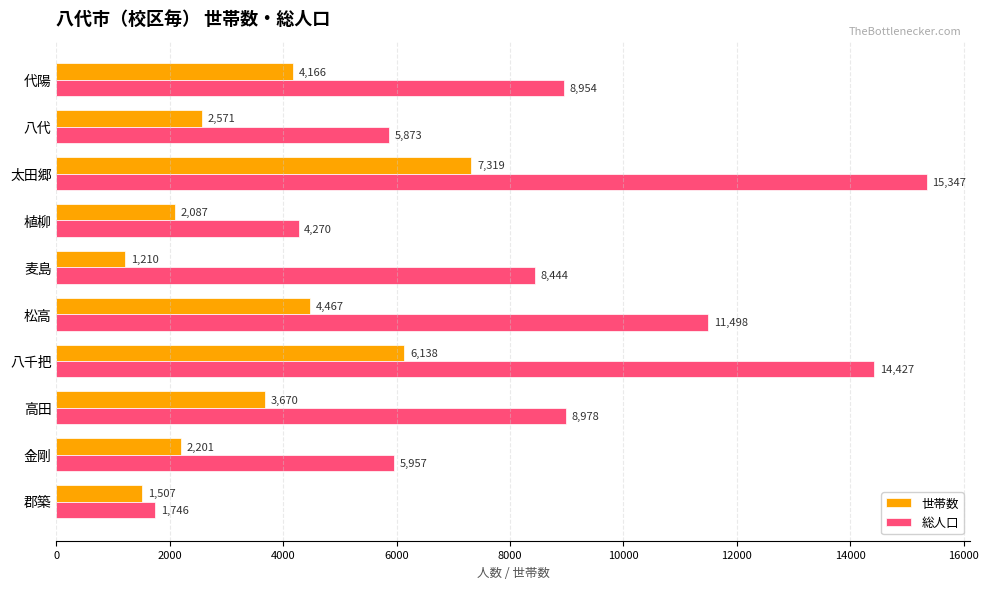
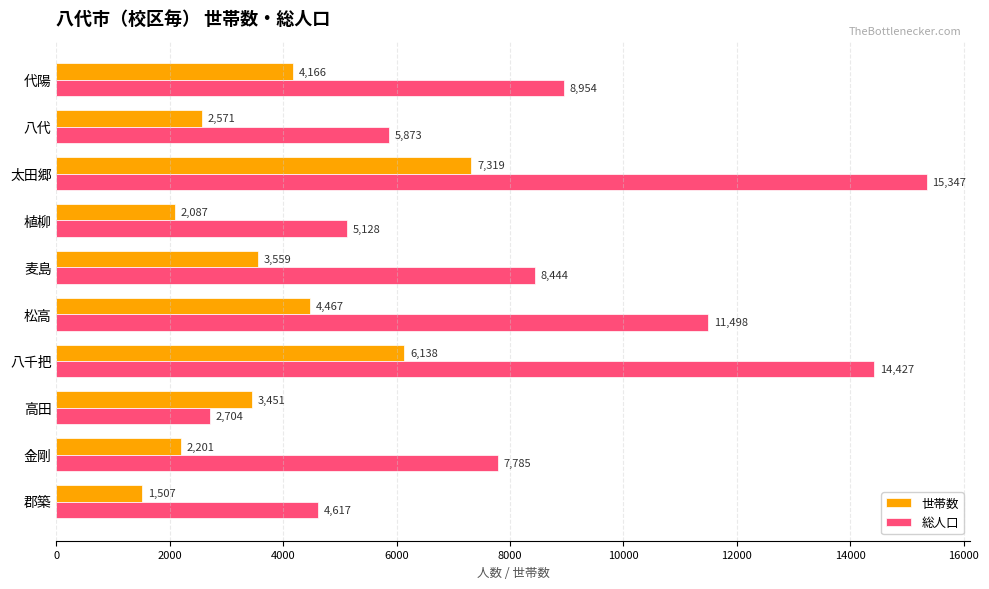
  {
    "世帯数": {
      "代陽": "4,166",
      "八代": "2,571",
      "太田郷": "7,319",
      "植柳": "2,087",
-     "麦島": "1,210",
+     "麦島": "3,559",
      "松高": "4,467",
      "八千把": "6,138",
-     "高田": "3,670",
+     "高田": "3,451",
      "金剛": "2,201",
      "郡築": "1,507"
    },
    "総人口": {
      "代陽": "8,954",
      "八代": "5,873",
      "太田郷": "15,347",
-     "植柳": "4,270",
+     "植柳": "5,128",
      "麦島": "8,444",
      "松高": "11,498",
      "八千把": "14,427",
-     "高田": "8,978",
-     "金剛": "5,957",
-     "郡築": "1,746"
+     "高田": "2,704",
+     "金剛": "7,785",
+     "郡築": "4,617"
    }
  }
